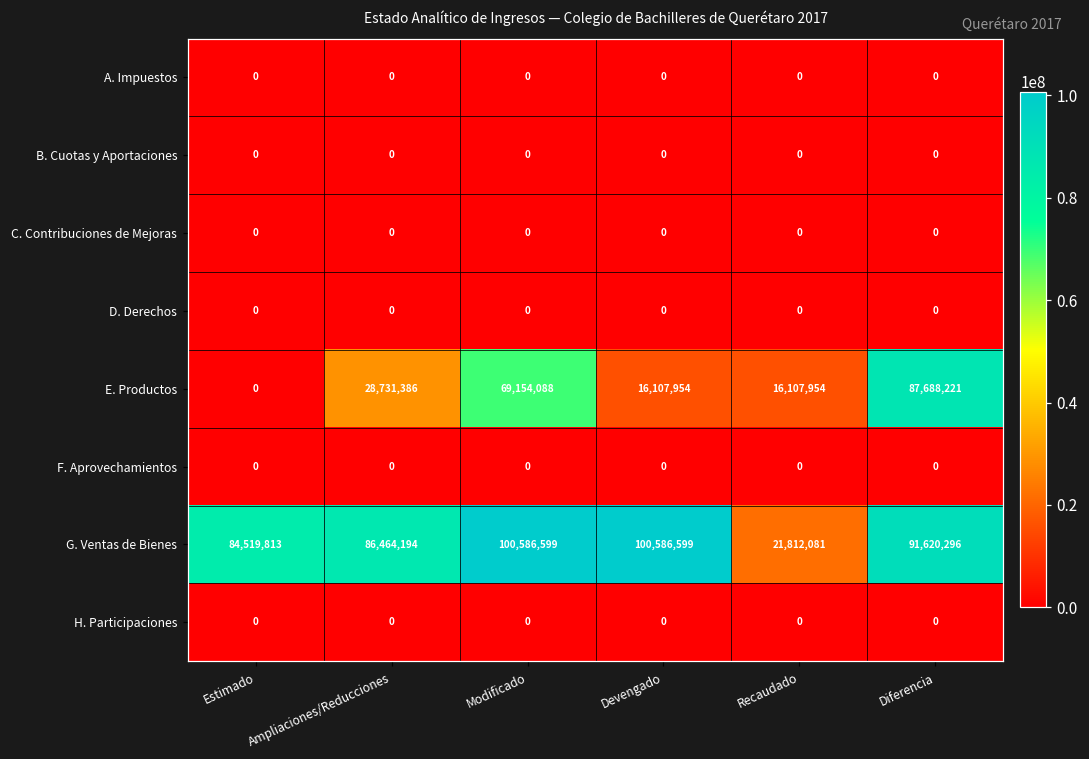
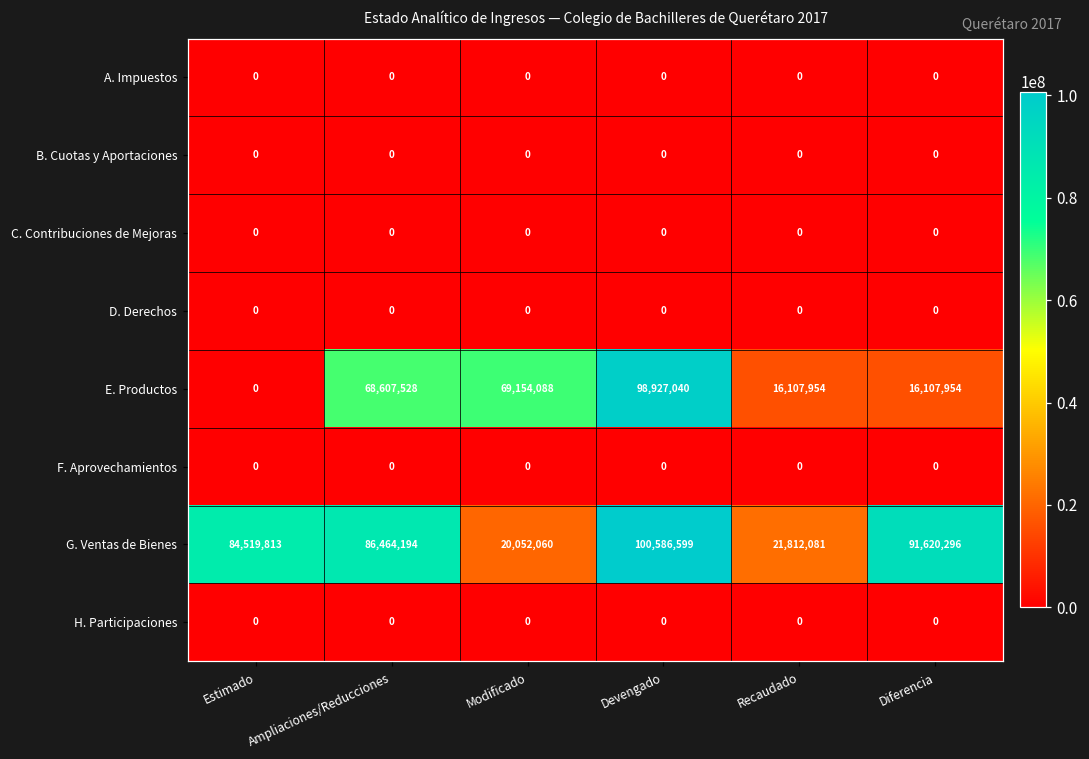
  {
    "A. Impuestos": {
      "Estimado": "0",
      "Ampliaciones/Reducciones": "0",
      "Modificado": "0",
      "Devengado": "0",
      "Recaudado": "0",
      "Diferencia": "0"
    },
    "B. Cuotas y Aportaciones": {
      "Estimado": "0",
      "Ampliaciones/Reducciones": "0",
      "Modificado": "0",
      "Devengado": "0",
      "Recaudado": "0",
      "Diferencia": "0"
    },
    "C. Contribuciones de Mejoras": {
      "Estimado": "0",
      "Ampliaciones/Reducciones": "0",
      "Modificado": "0",
      "Devengado": "0",
      "Recaudado": "0",
      "Diferencia": "0"
    },
    "D. Derechos": {
      "Estimado": "0",
      "Ampliaciones/Reducciones": "0",
      "Modificado": "0",
      "Devengado": "0",
      "Recaudado": "0",
      "Diferencia": "0"
    },
    "E. Productos": {
      "Estimado": "0",
-     "Ampliaciones/Reducciones": "28,731,386",
+     "Ampliaciones/Reducciones": "68,607,528",
      "Modificado": "69,154,088",
-     "Devengado": "16,107,954",
+     "Devengado": "98,927,040",
      "Recaudado": "16,107,954",
-     "Diferencia": "87,688,221"
+     "Diferencia": "16,107,954"
    },
    "F. Aprovechamientos": {
      "Estimado": "0",
      "Ampliaciones/Reducciones": "0",
      "Modificado": "0",
      "Devengado": "0",
      "Recaudado": "0",
      "Diferencia": "0"
    },
    "G. Ventas de Bienes": {
      "Estimado": "84,519,813",
      "Ampliaciones/Reducciones": "86,464,194",
-     "Modificado": "100,586,599",
+     "Modificado": "20,052,060",
      "Devengado": "100,586,599",
      "Recaudado": "21,812,081",
      "Diferencia": "91,620,296"
    },
    "H. Participaciones": {
      "Estimado": "0",
      "Ampliaciones/Reducciones": "0",
      "Modificado": "0",
      "Devengado": "0",
      "Recaudado": "0",
      "Diferencia": "0"
    }
  }
